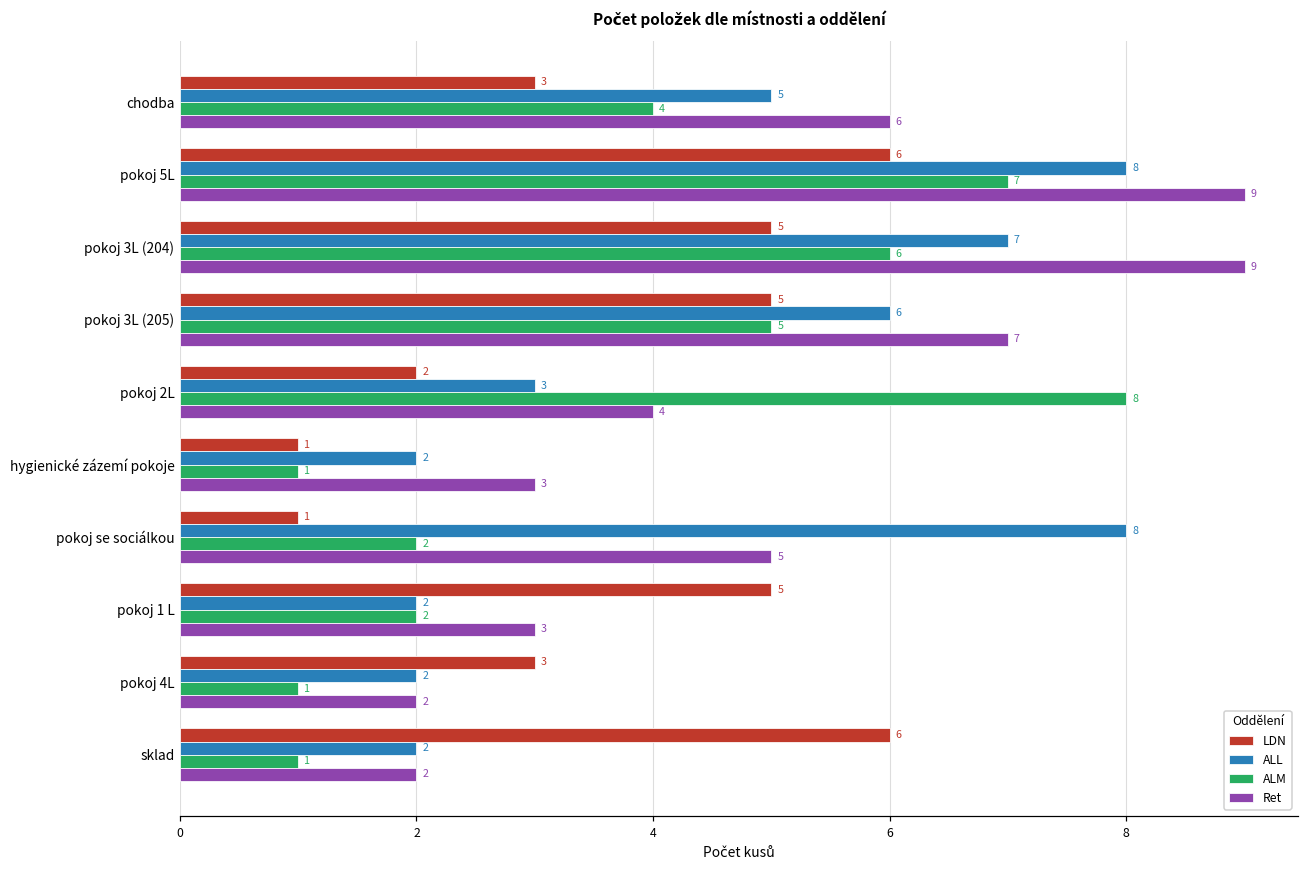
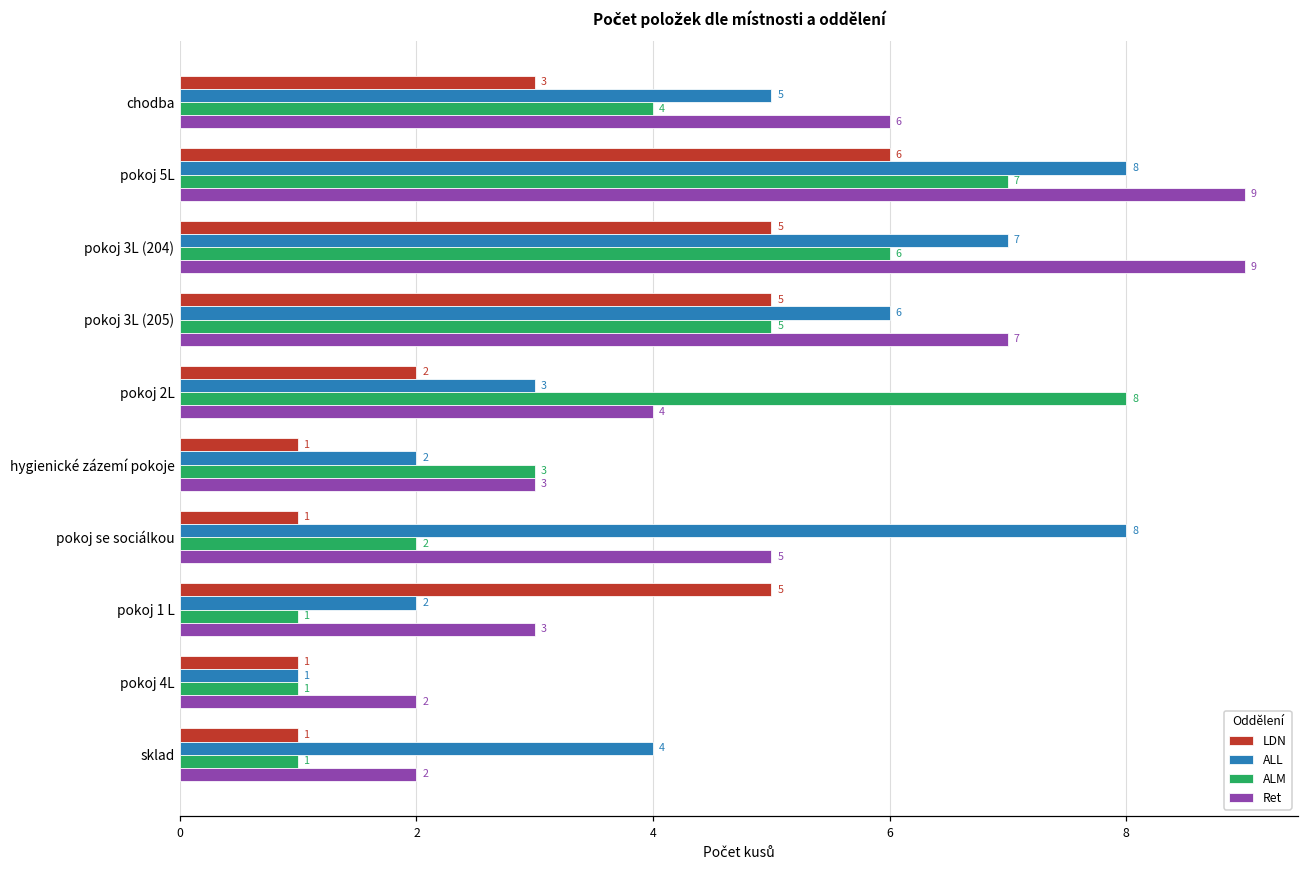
  {
    "LDN": {
      "chodba": 3,
      "pokoj 5L": 6,
      "pokoj 3L (204)": 5,
      "pokoj 3L (205)": 5,
      "pokoj 2L": 2,
      "hygienické zázemí pokoje": 1,
      "pokoj se sociálkou": 1,
      "pokoj 1 L": 5,
-     "pokoj 4L": 3,
-     "sklad": 6
+     "pokoj 4L": 1,
+     "sklad": 1
    },
    "ALL": {
      "chodba": 5,
      "pokoj 5L": 8,
      "pokoj 3L (204)": 7,
      "pokoj 3L (205)": 6,
      "pokoj 2L": 3,
      "hygienické zázemí pokoje": 2,
      "pokoj se sociálkou": 8,
      "pokoj 1 L": 2,
-     "pokoj 4L": 2,
-     "sklad": 2
+     "pokoj 4L": 1,
+     "sklad": 4
    },
    "ALM": {
      "chodba": 4,
      "pokoj 5L": 7,
      "pokoj 3L (204)": 6,
      "pokoj 3L (205)": 5,
      "pokoj 2L": 8,
-     "hygienické zázemí pokoje": 1,
+     "hygienické zázemí pokoje": 3,
      "pokoj se sociálkou": 2,
-     "pokoj 1 L": 2,
+     "pokoj 1 L": 1,
      "pokoj 4L": 1,
      "sklad": 1
    },
    "Ret": {
      "chodba": 6,
      "pokoj 5L": 9,
      "pokoj 3L (204)": 9,
      "pokoj 3L (205)": 7,
      "pokoj 2L": 4,
      "hygienické zázemí pokoje": 3,
      "pokoj se sociálkou": 5,
      "pokoj 1 L": 3,
      "pokoj 4L": 2,
      "sklad": 2
    }
  }
